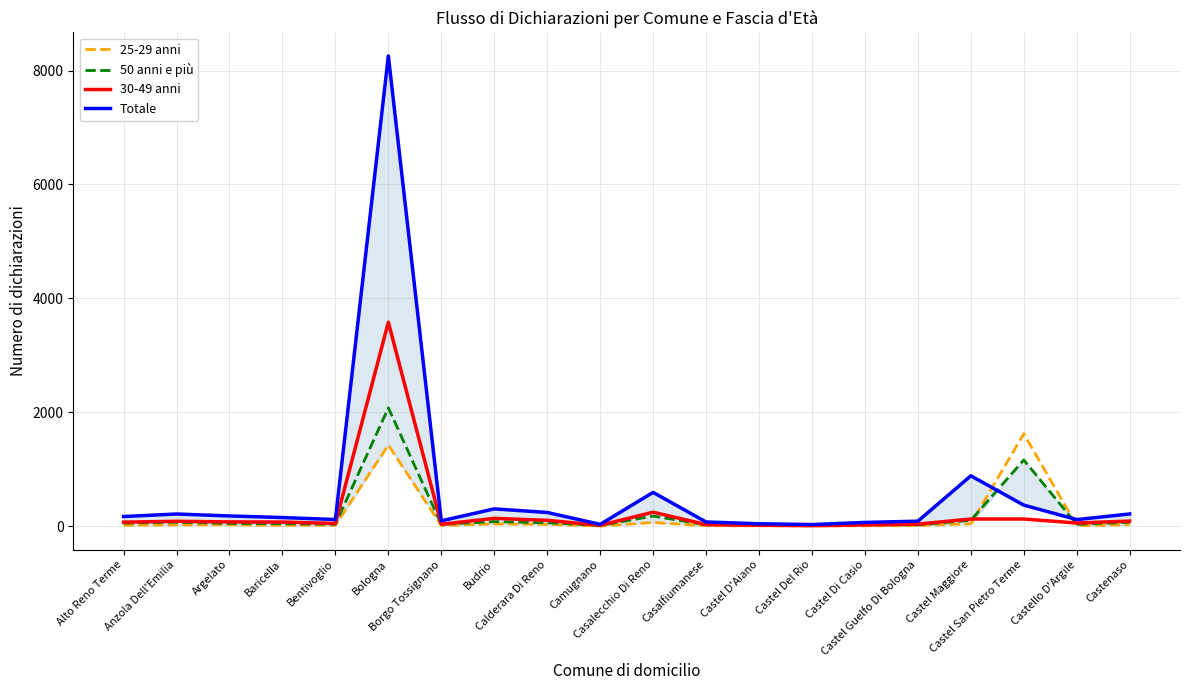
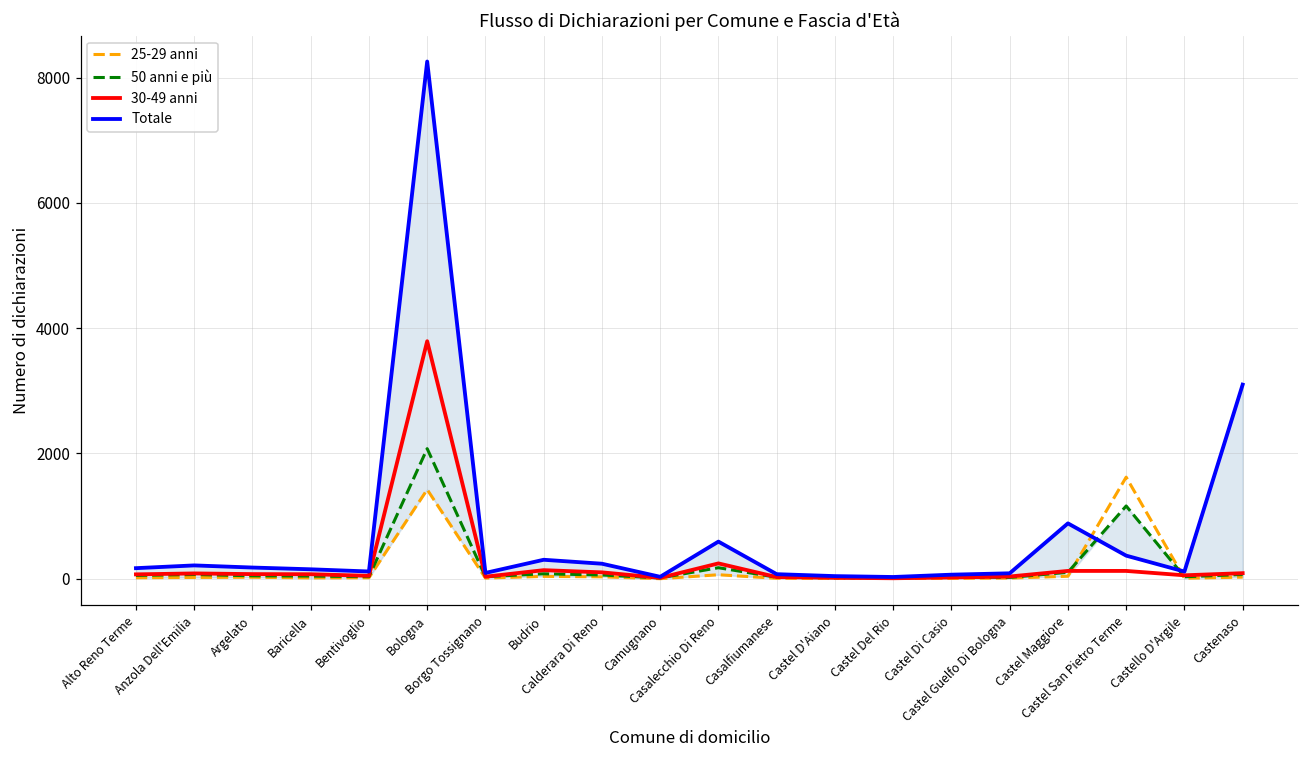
  {
    "25-29 anni": {
      "Anzola Dell'Emilia": 0,
      "Bologna": 1400,
      "Casalecchio Di Reno": 100,
      "Castel Maggiore": 0,
      "Castel San Pietro Terme": 1600
    },
    "50 anni e più": {
      "Bologna": 2100,
      "Casalecchio Di Reno": 200
    },
    "30-49 anni": {
-     "Bologna": 3600,
+     "Bologna": 3800,
      "Budrio": 100,
      "Casalecchio Di Reno": 200,
      "Castel San Pietro Terme": 100
    },
    "Totale": {
      "Castel San Pietro Terme": 400,
-     "Castenaso": 200
+     "Castenaso": 3100
    }
  }
